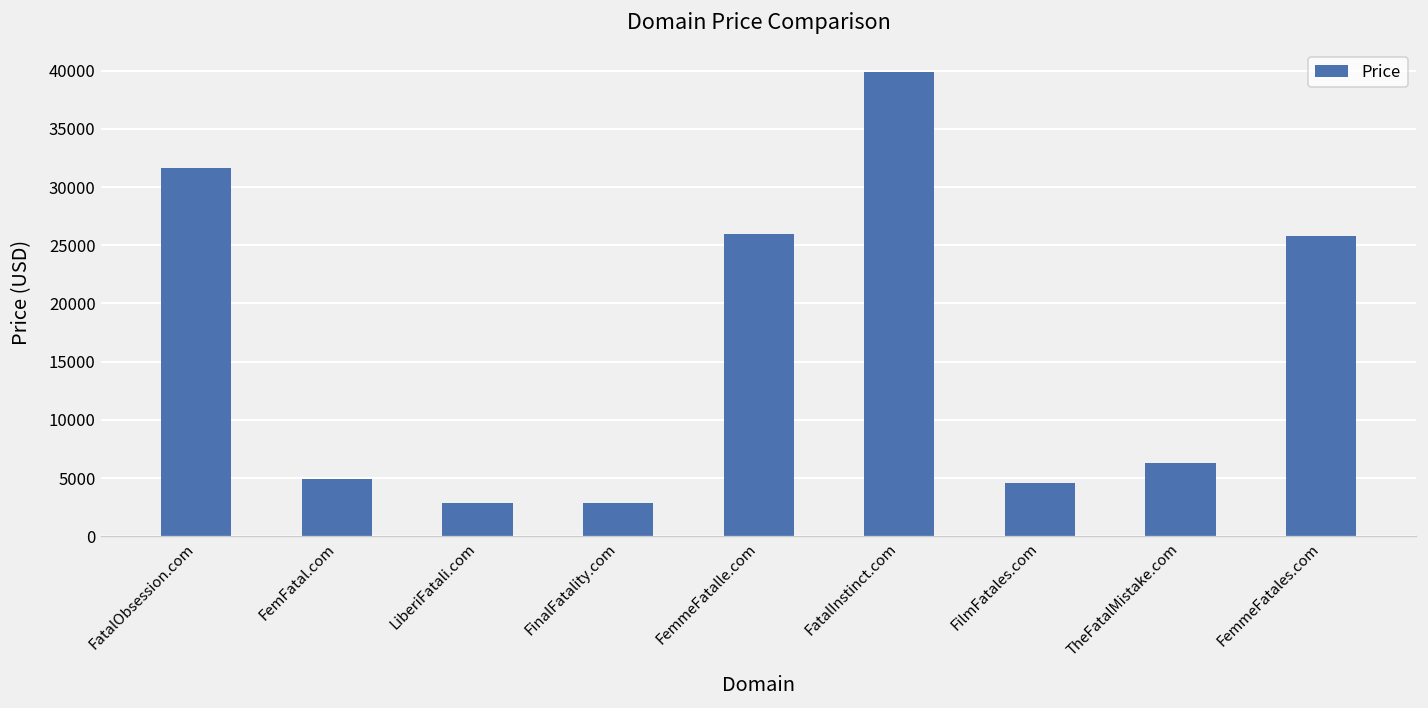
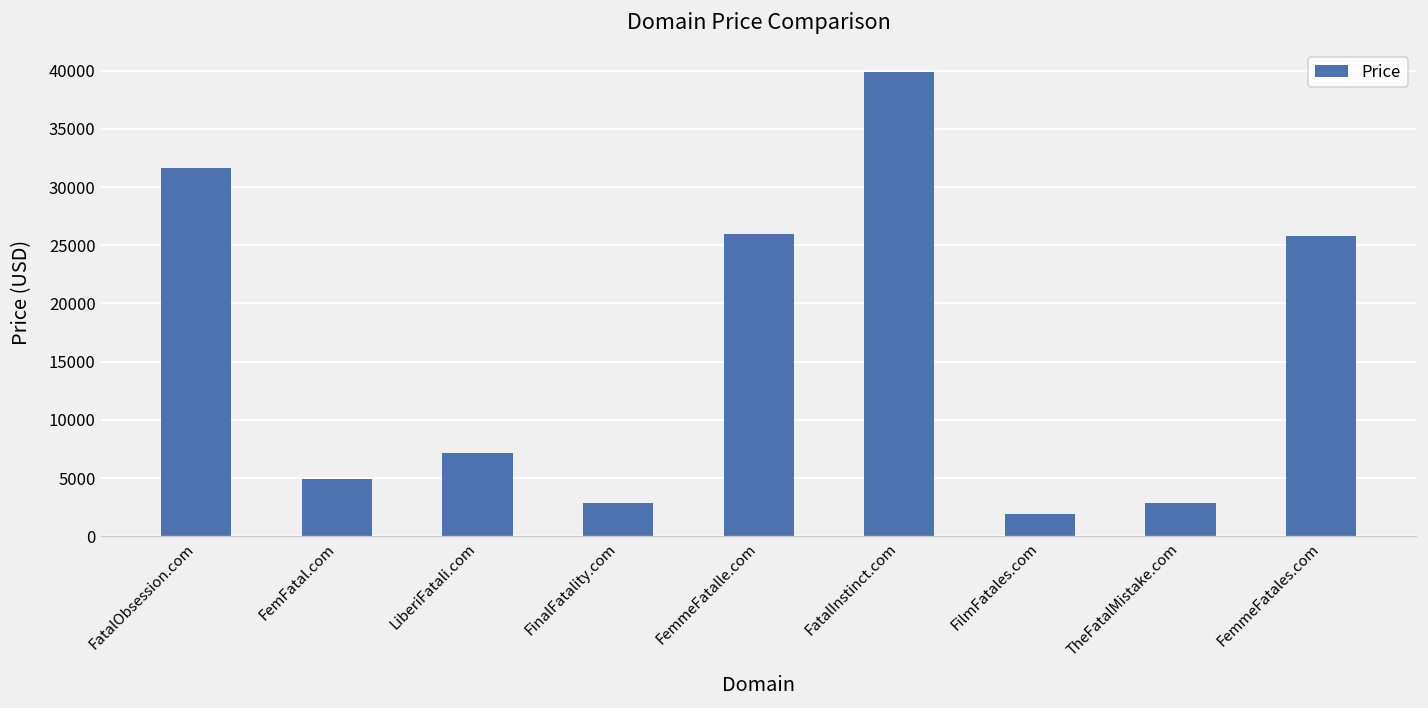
  {
    "FatalObsession.com": 32000,
    "FemFatal.com": 5000,
-   "LiberiFatali.com": 3000,
+   "LiberiFatali.com": 7000,
    "FinalFatality.com": 3000,
    "FemmeFatalle.com": 26000,
    "FatalInstinct.com": 40000,
-   "FilmFatales.com": 5000,
-   "TheFatalMistake.com": 6000,
+   "FilmFatales.com": 2000,
+   "TheFatalMistake.com": 3000,
    "FemmeFatales.com": 26000
  }
